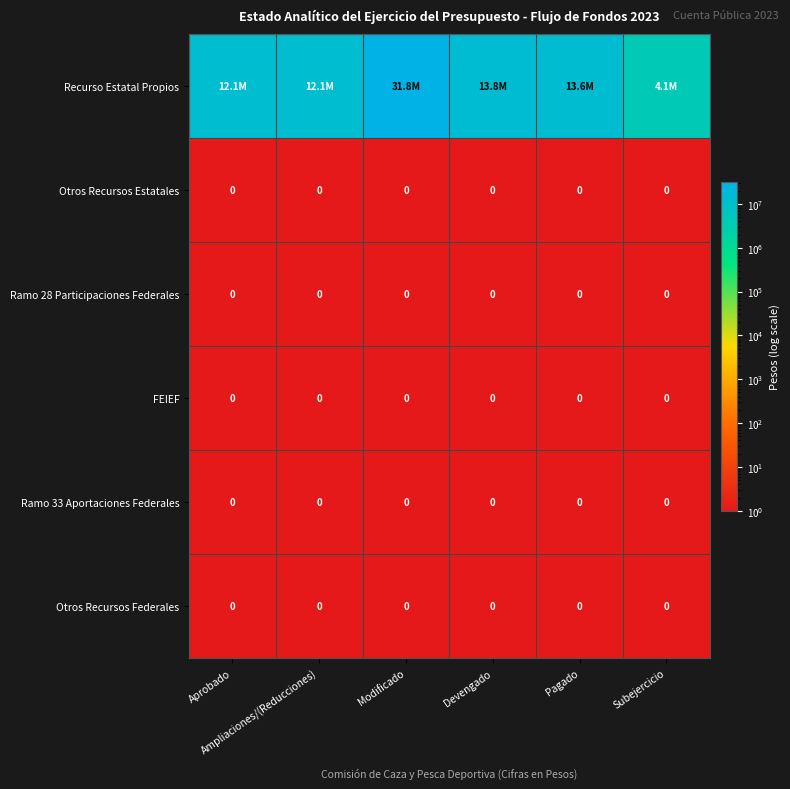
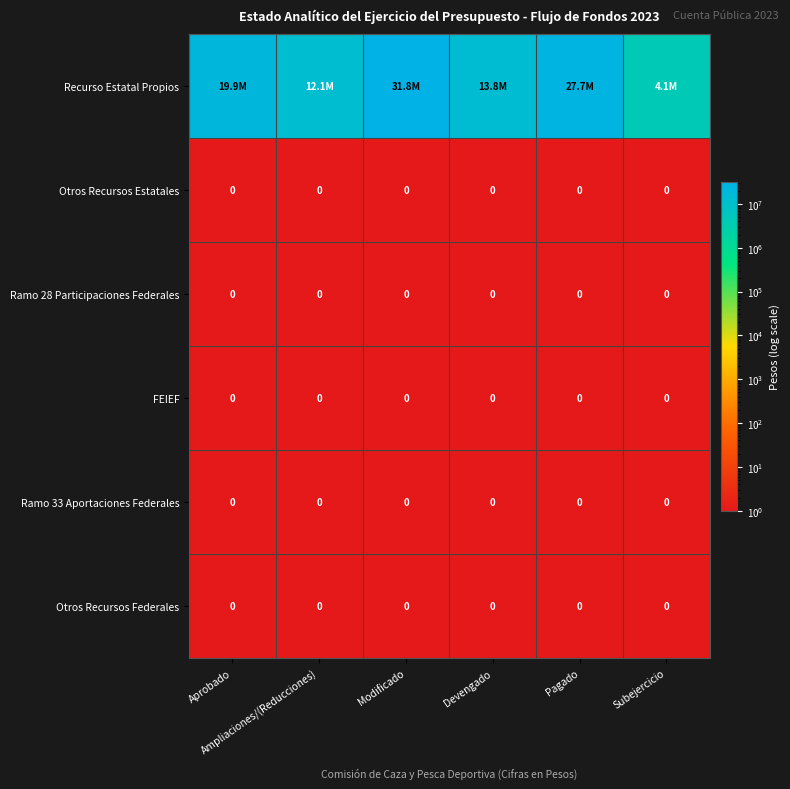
  {
    "Recurso Estatal Propios": {
-     "Aprobado": "12.1M",
+     "Aprobado": "19.9M",
      "Ampliaciones/(Reducciones)": "12.1M",
      "Modificado": "31.8M",
      "Devengado": "13.8M",
-     "Pagado": "13.6M",
+     "Pagado": "27.7M",
      "Subejercicio": "4.1M"
    },
    "Otros Recursos Estatales": {
      "Aprobado": "0",
      "Ampliaciones/(Reducciones)": "0",
      "Modificado": "0",
      "Devengado": "0",
      "Pagado": "0",
      "Subejercicio": "0"
    },
    "Ramo 28 Participaciones Federales": {
      "Aprobado": "0",
      "Ampliaciones/(Reducciones)": "0",
      "Modificado": "0",
      "Devengado": "0",
      "Pagado": "0",
      "Subejercicio": "0"
    },
    "FEIEF": {
      "Aprobado": "0",
      "Ampliaciones/(Reducciones)": "0",
      "Modificado": "0",
      "Devengado": "0",
      "Pagado": "0",
      "Subejercicio": "0"
    },
    "Ramo 33 Aportaciones Federales": {
      "Aprobado": "0",
      "Ampliaciones/(Reducciones)": "0",
      "Modificado": "0",
      "Devengado": "0",
      "Pagado": "0",
      "Subejercicio": "0"
    },
    "Otros Recursos Federales": {
      "Aprobado": "0",
      "Ampliaciones/(Reducciones)": "0",
      "Modificado": "0",
      "Devengado": "0",
      "Pagado": "0",
      "Subejercicio": "0"
    }
  }
